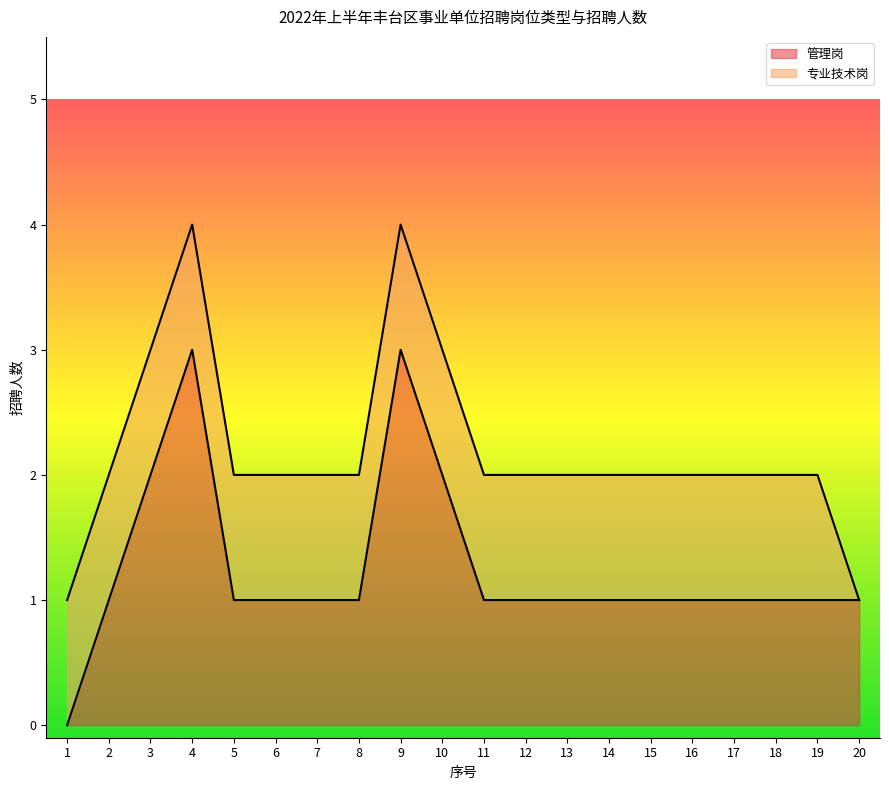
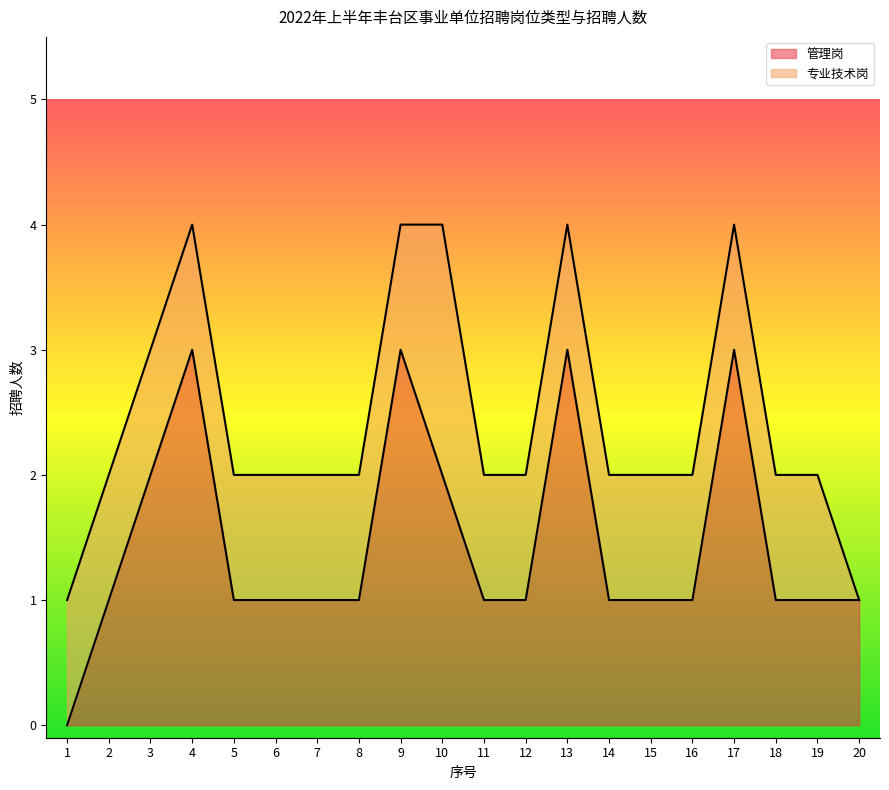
  {
    "管理岗": {
      "1": 0,
      "2": 1,
      "3": 2,
      "4": 3,
      "5": 1,
      "6": 1,
      "7": 1,
      "8": 1,
      "9": 3,
      "10": 2,
      "11": 1,
      "12": 1,
-     "13": 1,
+     "13": 3,
      "14": 1,
      "15": 1,
      "16": 1,
-     "17": 1,
+     "17": 3,
      "18": 1,
      "19": 1
    },
    "专业技术岗": {
      "1": 1,
      "2": 1,
      "3": 1,
      "4": 1,
      "5": 1,
      "6": 1,
      "7": 1,
      "8": 1,
      "9": 1,
-     "10": 1,
+     "10": 2,
      "11": 1,
      "12": 1,
      "13": 1,
      "14": 1,
      "15": 1,
      "16": 1,
      "17": 1,
      "18": 1,
      "19": 1
    }
  }
